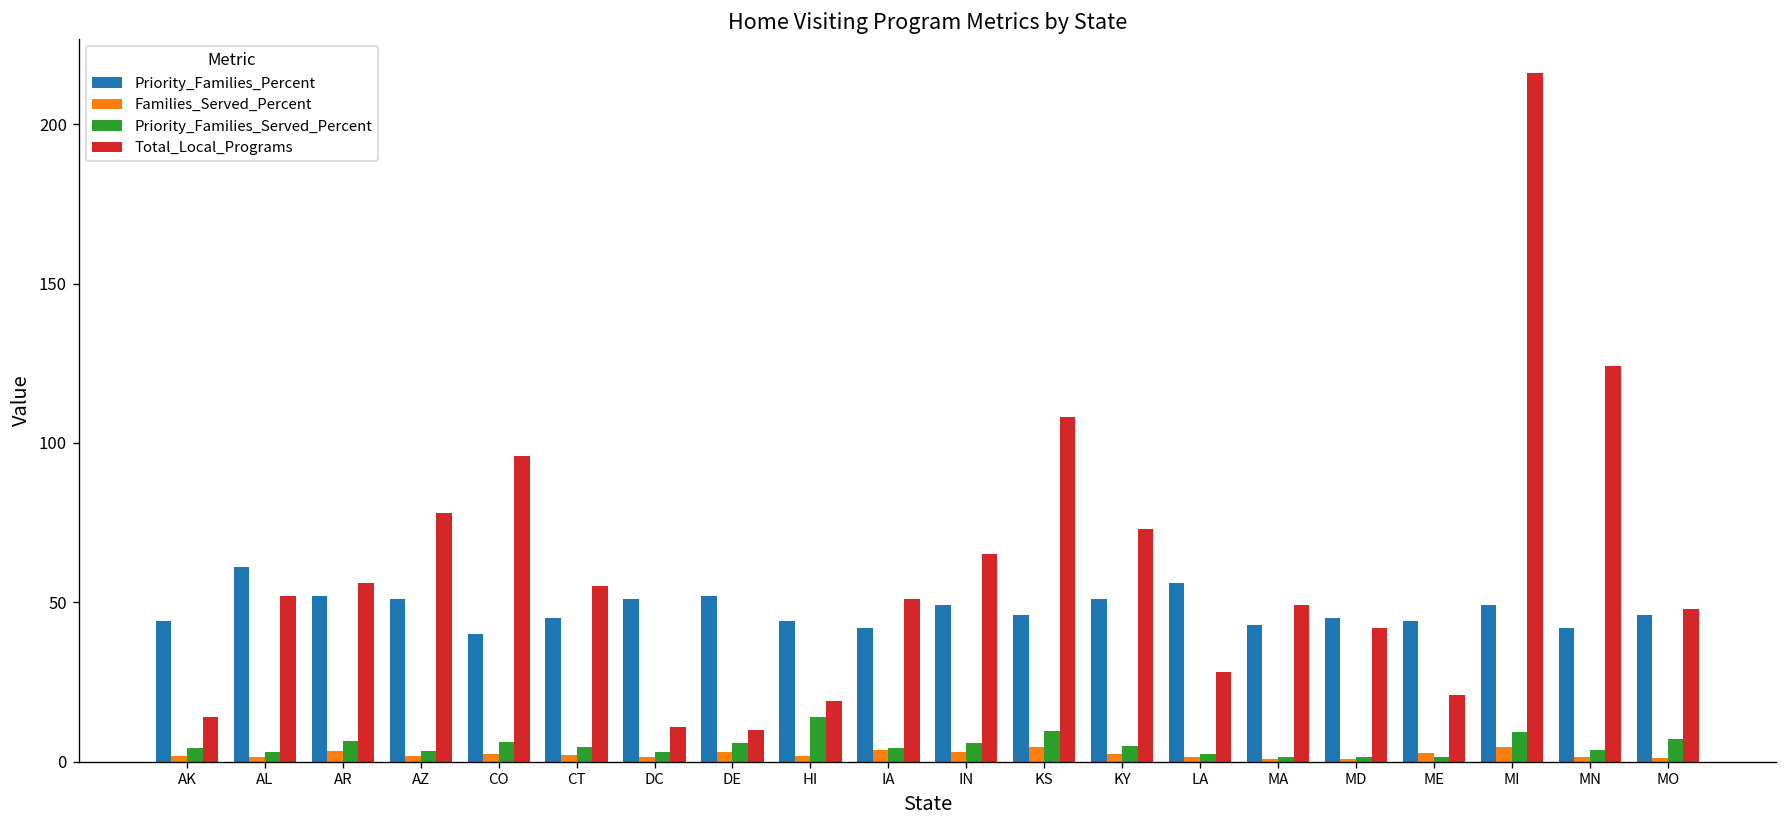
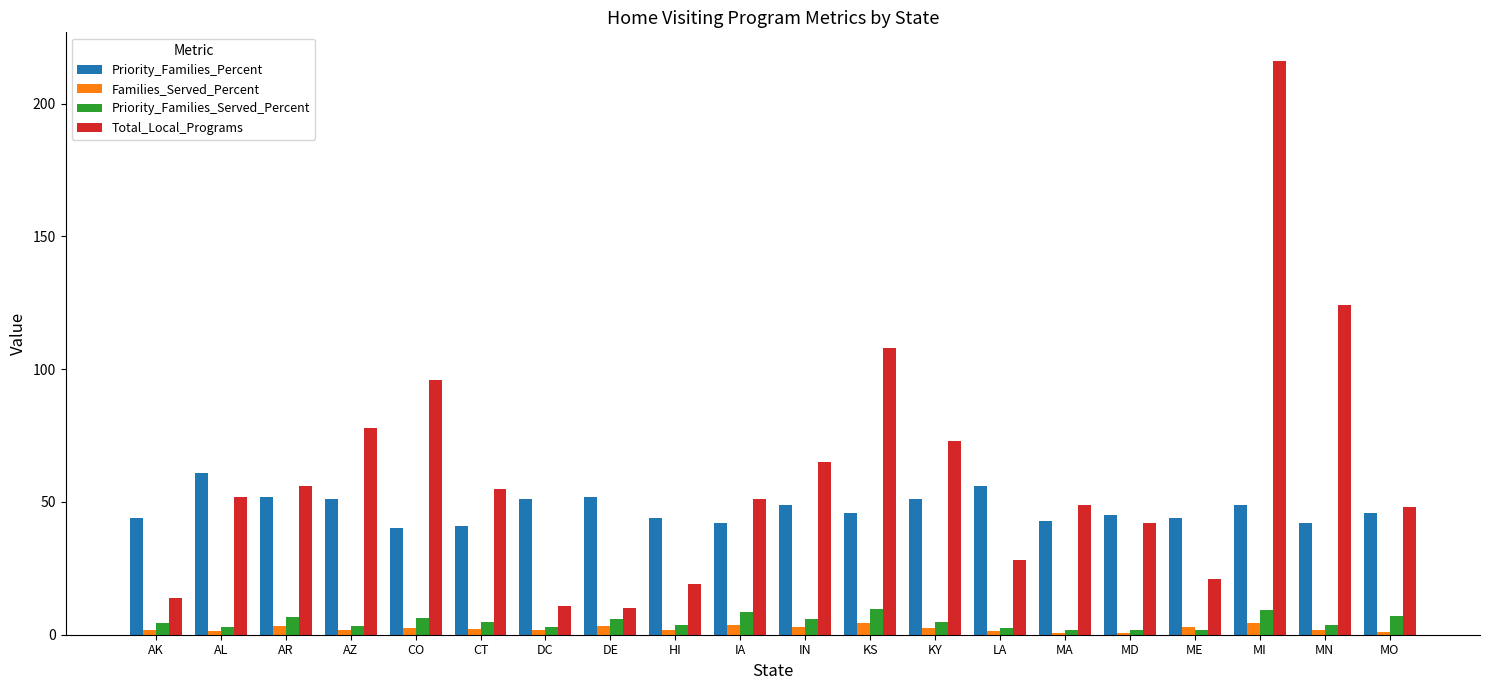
  {
    "Priority_Families_Percent": {
      "AK": 44,
      "AL": 61,
      "AR": 52,
      "AZ": 51,
      "CO": 40,
-     "CT": 45,
+     "CT": 41,
      "DC": 51,
      "DE": 52,
      "HI": 44,
      "IA": 42,
      "IN": 49,
      "KS": 46,
      "KY": 51,
      "LA": 56,
      "MA": 43,
      "MD": 45,
      "ME": 44,
      "MI": 49,
      "MN": 42,
      "MO": 46
    },
    "Families_Served_Percent": {
      "AK": 2,
      "AL": 2,
      "AR": 3,
      "AZ": 2,
      "CO": 3,
      "CT": 2,
      "DC": 2,
      "DE": 3,
      "HI": 2,
      "IA": 4,
      "IN": 3,
      "KS": 5,
      "KY": 3,
      "LA": 1,
      "ME": 3,
      "MI": 5,
      "MN": 2,
      "MO": 1
    },
    "Priority_Families_Served_Percent": {
      "AK": 4,
      "AL": 3,
      "AR": 7,
      "AZ": 3,
      "CO": 6,
      "CT": 5,
      "DC": 3,
      "DE": 6,
-     "HI": 14,
-     "IA": 4,
+     "HI": 4,
+     "IA": 9,
      "IN": 6,
      "KS": 10,
      "KY": 5,
      "LA": 3,
      "MA": 2,
      "MD": 2,
      "ME": 2,
      "MI": 9,
      "MN": 4,
      "MO": 7
    },
    "Total_Local_Programs": {
      "AK": 14,
      "AL": 52,
      "AR": 56,
      "AZ": 78,
      "CO": 96,
      "CT": 55,
      "DC": 11,
      "DE": 10,
      "HI": 19,
      "IA": 51,
      "IN": 65,
      "KS": 108,
      "KY": 73,
      "LA": 28,
      "MA": 49,
      "MD": 42,
      "ME": 21,
      "MI": 216,
      "MN": 124,
      "MO": 48
    }
  }
